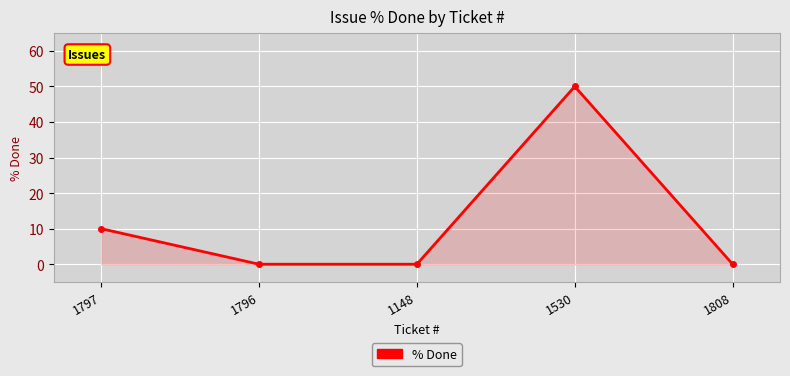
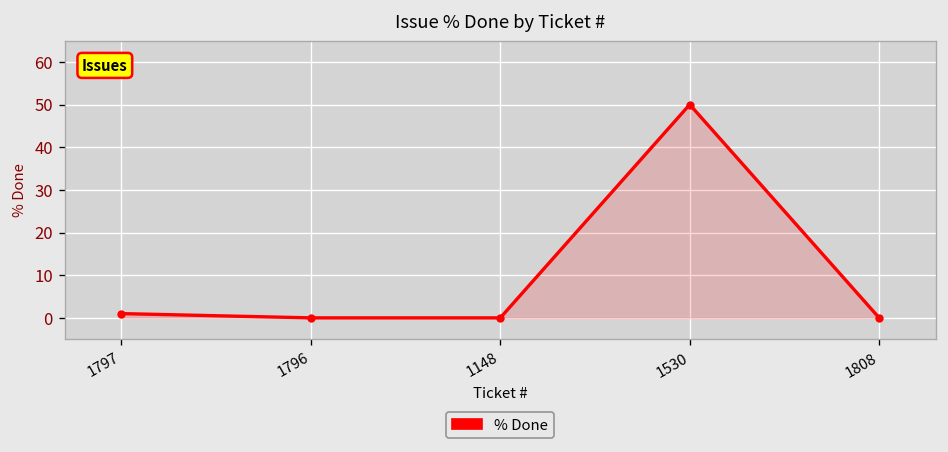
  {
-   "1797": 10,
+   "1797": 1,
    "1796": 0,
    "1148": 0,
    "1530": 50,
    "1808": 0
  }
